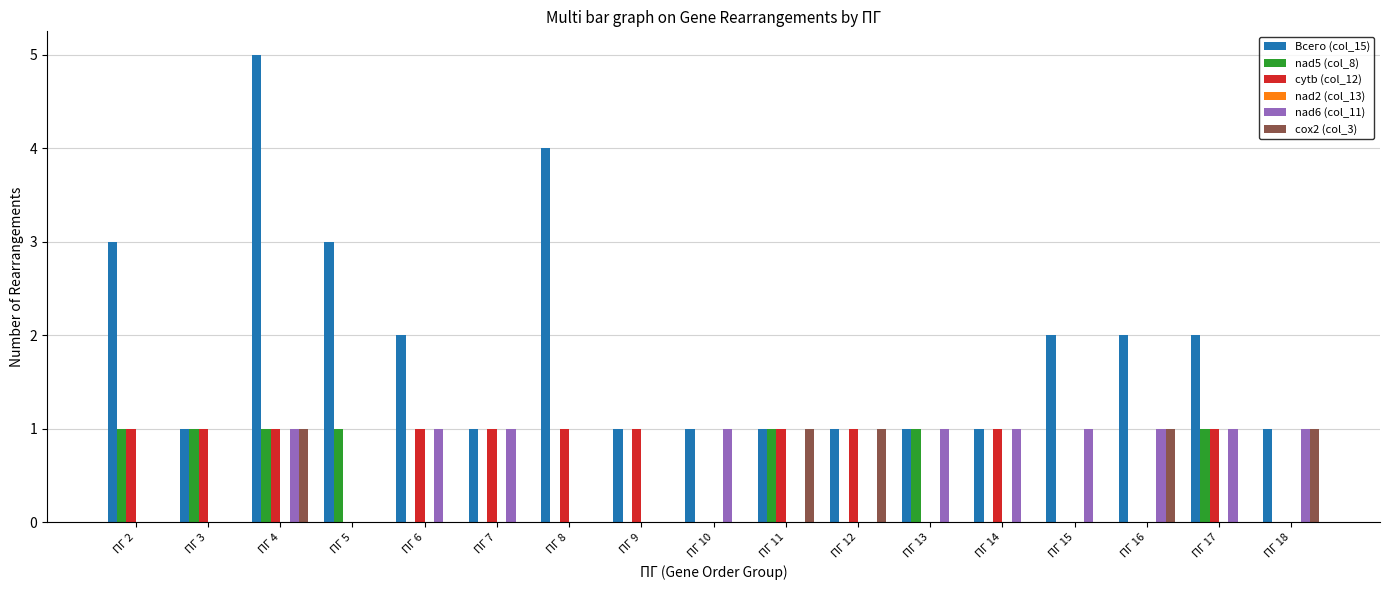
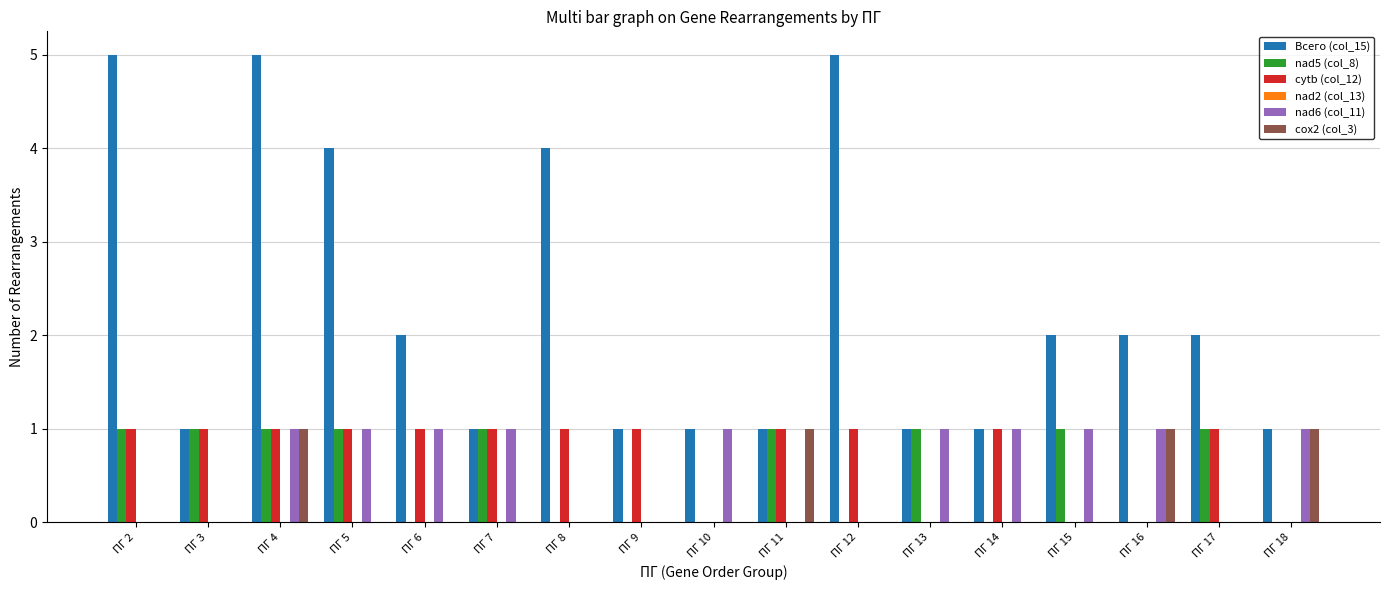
  {
    "Всего (col_15)": {
-     "ПГ 2": 3,
+     "ПГ 2": 5,
      "ПГ 3": 1,
      "ПГ 4": 5,
-     "ПГ 5": 3,
+     "ПГ 5": 4,
      "ПГ 6": 2,
      "ПГ 7": 1,
      "ПГ 8": 4,
      "ПГ 9": 1,
      "ПГ 10": 1,
      "ПГ 11": 1,
-     "ПГ 12": 1,
+     "ПГ 12": 5,
      "ПГ 13": 1,
      "ПГ 14": 1,
      "ПГ 15": 2,
      "ПГ 16": 2,
      "ПГ 17": 2,
      "ПГ 18": 1
    },
    "nad5 (col_8)": {
      "ПГ 2": 1,
      "ПГ 3": 1,
      "ПГ 4": 1,
      "ПГ 5": 1,
      "ПГ 6": 0,
-     "ПГ 7": 0,
+     "ПГ 7": 1,
      "ПГ 8": 0,
      "ПГ 9": 0,
      "ПГ 10": 0,
      "ПГ 11": 1,
      "ПГ 12": 0,
      "ПГ 13": 1,
      "ПГ 14": 0,
-     "ПГ 15": 0,
+     "ПГ 15": 1,
      "ПГ 16": 0,
      "ПГ 17": 1,
      "ПГ 18": 0
    },
    "cytb (col_12)": {
      "ПГ 2": 1,
      "ПГ 3": 1,
      "ПГ 4": 1,
-     "ПГ 5": 0,
+     "ПГ 5": 1,
      "ПГ 6": 1,
      "ПГ 7": 1,
      "ПГ 8": 1,
      "ПГ 9": 1,
      "ПГ 10": 0,
      "ПГ 11": 1,
      "ПГ 12": 1,
      "ПГ 13": 0,
      "ПГ 14": 1,
      "ПГ 15": 0,
      "ПГ 16": 0,
      "ПГ 17": 1,
      "ПГ 18": 0
    },
    "nad2 (col_13)": {
      "ПГ 2": 0,
      "ПГ 3": 0,
      "ПГ 4": 0,
      "ПГ 5": 0,
      "ПГ 6": 0,
      "ПГ 7": 0,
      "ПГ 8": 0,
      "ПГ 9": 0,
      "ПГ 10": 0,
      "ПГ 11": 0,
      "ПГ 12": 0,
      "ПГ 13": 0,
      "ПГ 14": 0,
      "ПГ 15": 0,
      "ПГ 16": 0,
      "ПГ 17": 0,
      "ПГ 18": 0
    },
    "nad6 (col_11)": {
      "ПГ 2": 0,
      "ПГ 3": 0,
      "ПГ 4": 1,
-     "ПГ 5": 0,
+     "ПГ 5": 1,
      "ПГ 6": 1,
      "ПГ 7": 1,
      "ПГ 8": 0,
      "ПГ 9": 0,
      "ПГ 10": 1,
      "ПГ 11": 0,
      "ПГ 12": 0,
      "ПГ 13": 1,
      "ПГ 14": 1,
      "ПГ 15": 1,
      "ПГ 16": 1,
-     "ПГ 17": 1,
+     "ПГ 17": 0,
      "ПГ 18": 1
    },
    "cox2 (col_3)": {
      "ПГ 2": 0,
      "ПГ 3": 0,
      "ПГ 4": 1,
      "ПГ 5": 0,
      "ПГ 6": 0,
      "ПГ 7": 0,
      "ПГ 8": 0,
      "ПГ 9": 0,
      "ПГ 10": 0,
      "ПГ 11": 1,
-     "ПГ 12": 1,
+     "ПГ 12": 0,
      "ПГ 13": 0,
      "ПГ 14": 0,
      "ПГ 15": 0,
      "ПГ 16": 1,
      "ПГ 17": 0,
      "ПГ 18": 1
    }
  }
